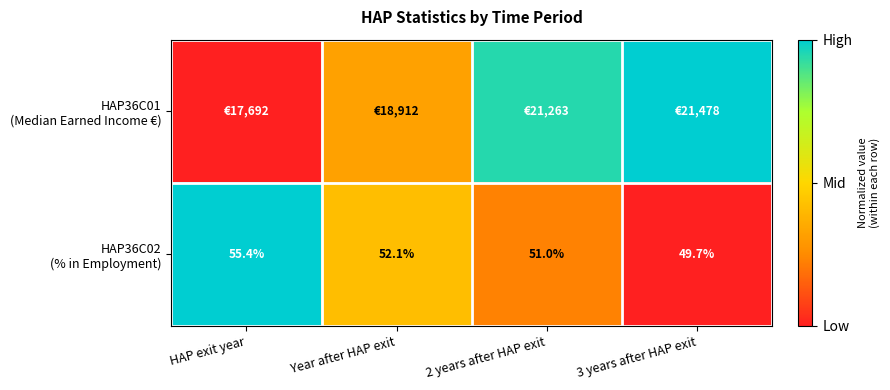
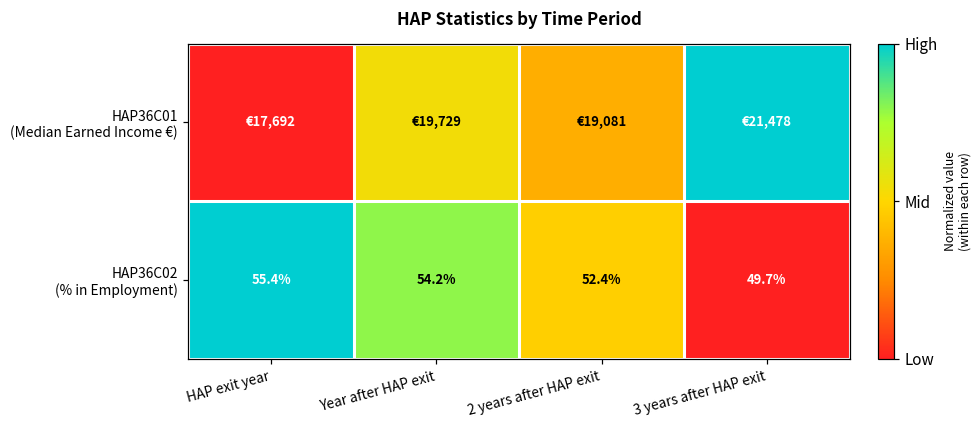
  {
    "HAP36C01 (Median Earned Income €)": {
      "HAP exit year": "€17,692",
-     "Year after HAP exit": "€18,912",
-     "2 years after HAP exit": "€21,263",
+     "Year after HAP exit": "€19,729",
+     "2 years after HAP exit": "€19,081",
      "3 years after HAP exit": "€21,478"
    },
    "HAP36C02 (% in Employment)": {
      "HAP exit year": "55.4%",
-     "Year after HAP exit": "52.1%",
-     "2 years after HAP exit": "51.0%",
+     "Year after HAP exit": "54.2%",
+     "2 years after HAP exit": "52.4%",
      "3 years after HAP exit": "49.7%"
    }
  }
